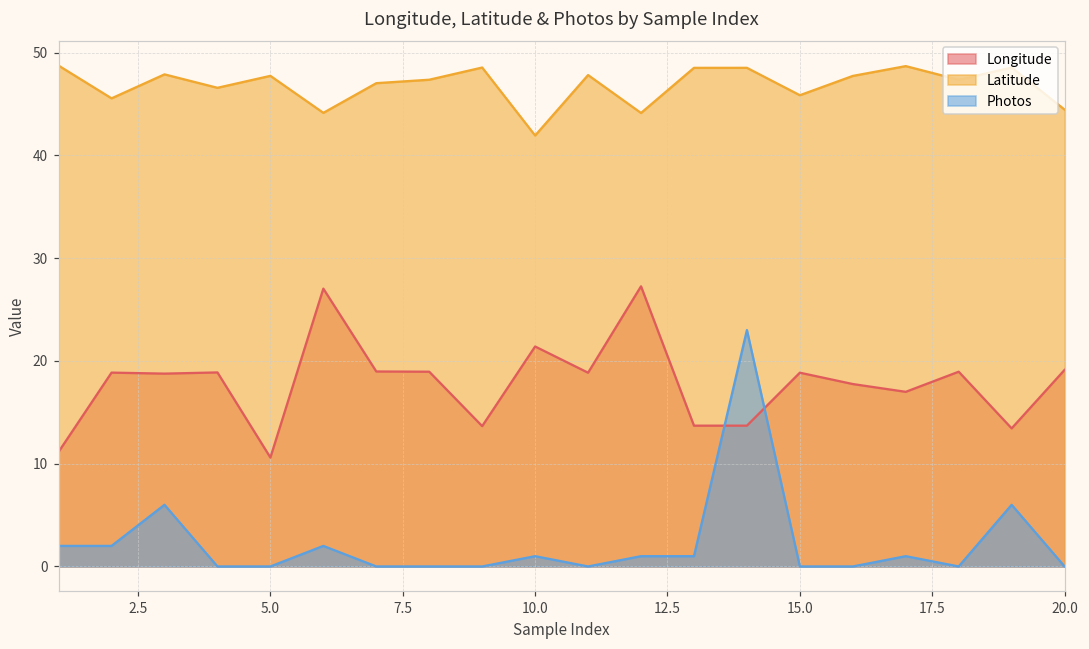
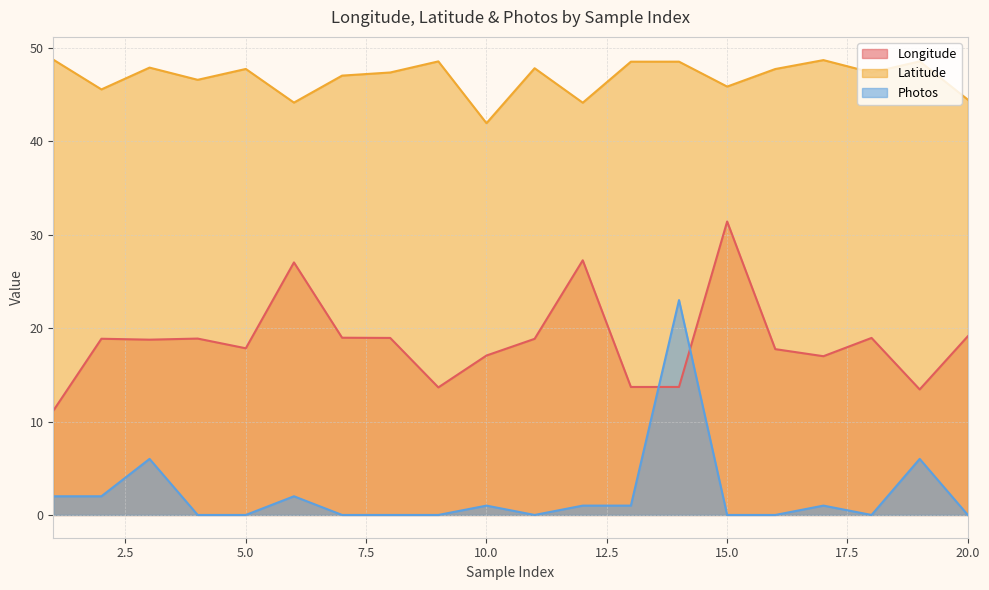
  {
    "Longitude": {
-     "5.0": 11,
-     "10.0": 21,
-     "15.0": 19,
+     "5.0": 18,
+     "10.0": 17,
+     "15.0": 31,
      "20.0": 19
    },
    "Latitude": {
      "5.0": 48,
      "10.0": 42,
      "15.0": 46,
      "20.0": 44
    },
    "Photos": {
      "5.0": 0,
      "10.0": 1,
      "15.0": 0,
      "20.0": 0
    }
  }
